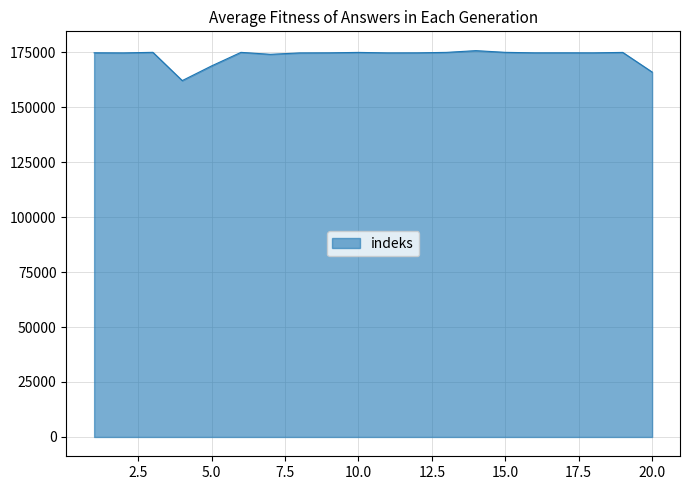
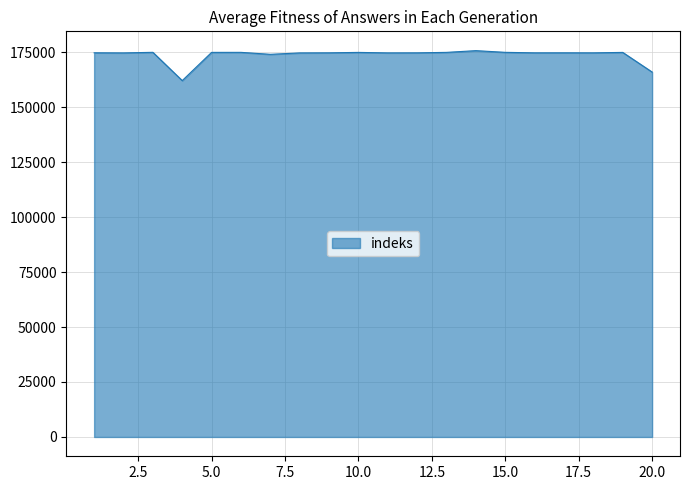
  {
-   "5.0": 169000,
+   "5.0": 175000,
    "10.0": 175000,
    "15.0": 175000,
    "20.0": 166000
  }
